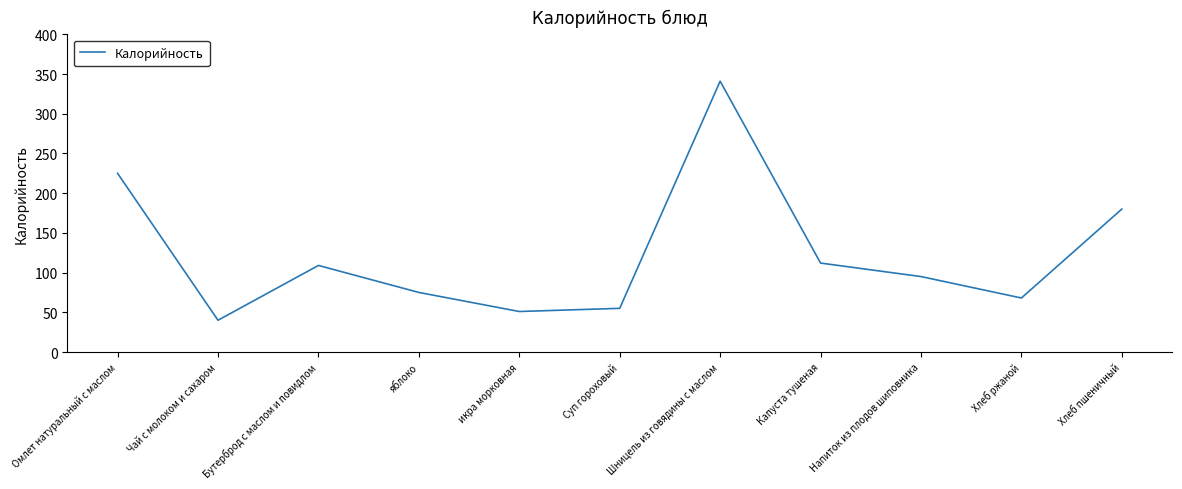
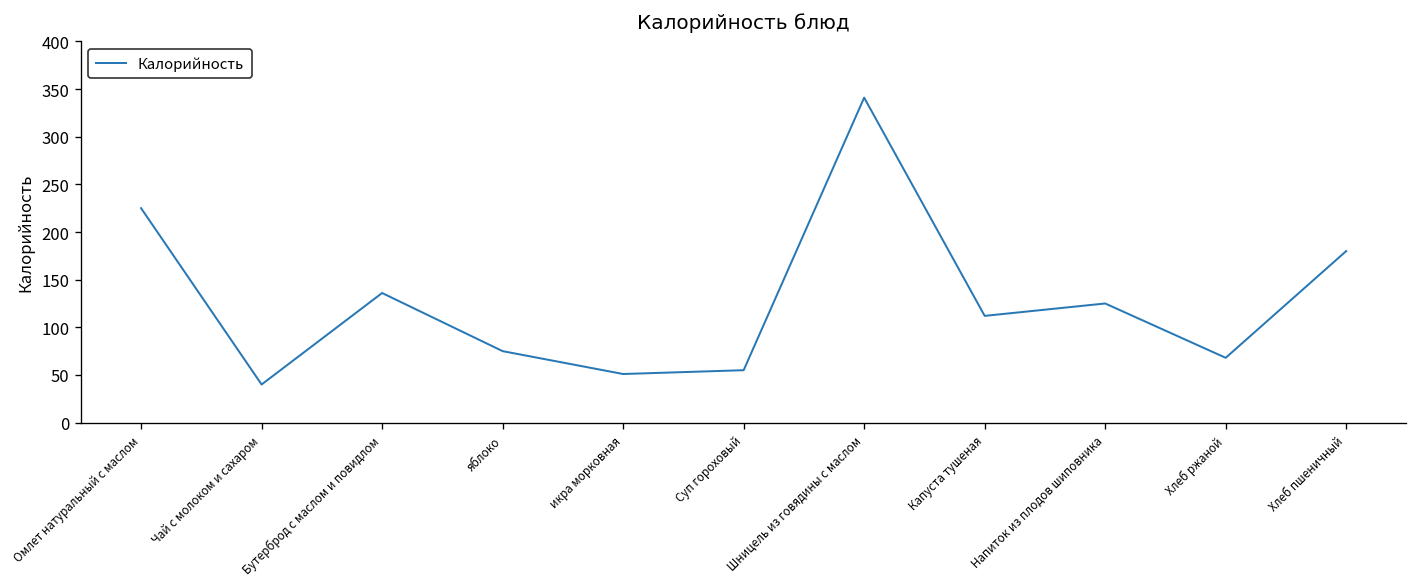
  {
    "Омлет натуральный с маслом": 230,
    "Чай с молоком и сахаром": 40,
-   "Бутерброд с маслом и повидлом": 110,
+   "Бутерброд с маслом и повидлом": 140,
    "яблоко": 80,
    "икра морковная": 50,
    "Суп гороховый": 60,
    "Шницель из говядины с маслом": 340,
    "Капуста тушеная": 110,
-   "Напиток из плодов шиповника": 100,
+   "Напиток из плодов шиповника": 130,
    "Хлеб ржаной": 70,
    "Хлеб пшеничный": 180
  }
